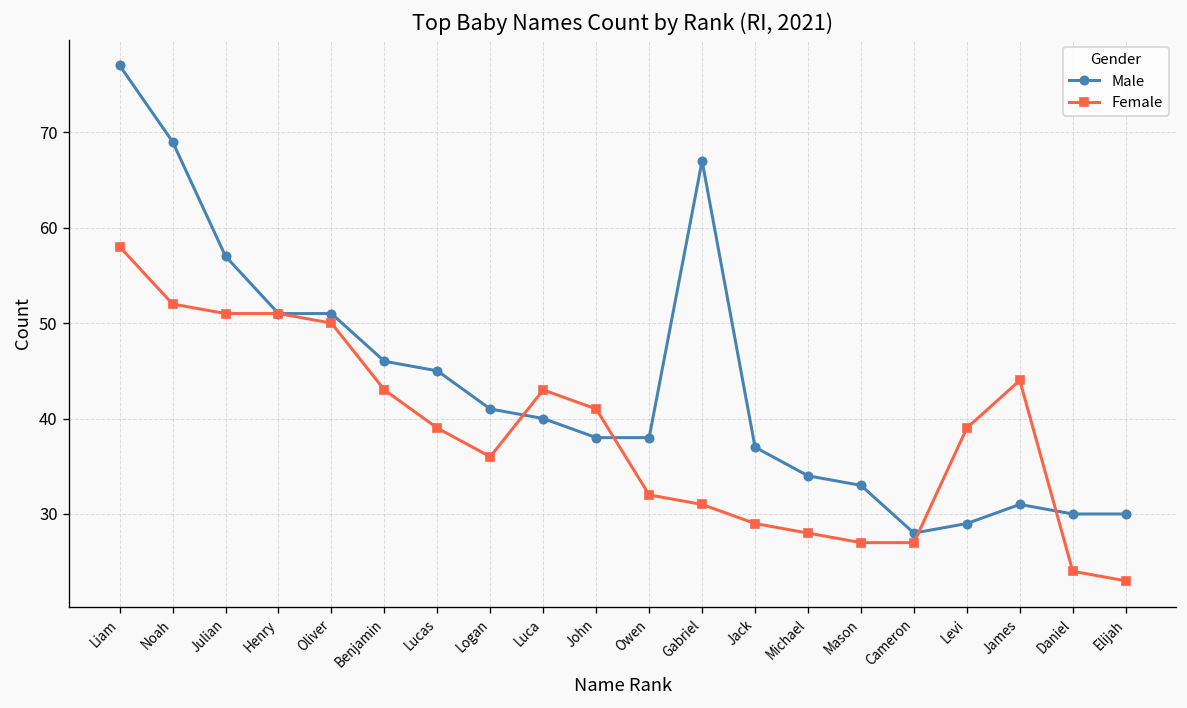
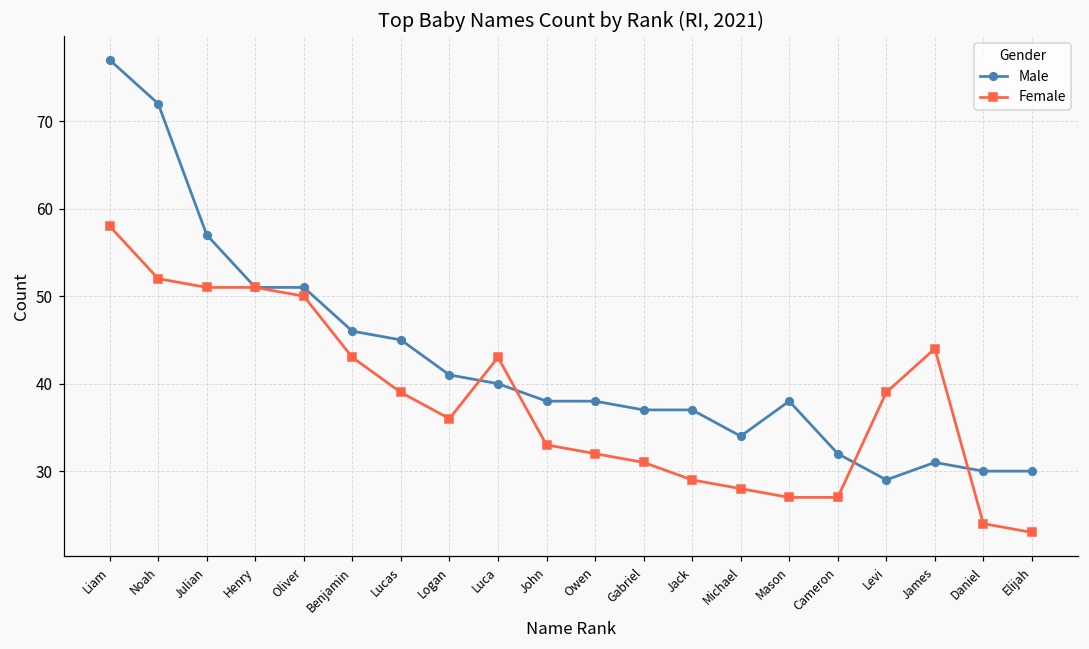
  {
    "Male": {
      "Liam": 77,
-     "Noah": 69,
+     "Noah": 72,
      "Julian": 57,
      "Oliver": 51,
      "Benjamin": 46,
      "Lucas": 45,
      "Logan": 41,
      "Luca": 40,
      "John": 38,
      "Owen": 38,
-     "Gabriel": 67,
+     "Gabriel": 37,
      "Jack": 37,
      "Michael": 34,
-     "Mason": 33,
-     "Cameron": 28,
+     "Mason": 38,
+     "Cameron": 32,
      "Levi": 29,
      "James": 31,
      "Daniel": 30,
      "Elijah": 30
    },
    "Female": {
      "Liam": 58,
      "Noah": 52,
      "Julian": 51,
      "Oliver": 50,
      "Benjamin": 43,
      "Lucas": 39,
      "Logan": 36,
      "Luca": 43,
-     "John": 41,
+     "John": 33,
      "Owen": 32,
      "Gabriel": 31,
      "Jack": 29,
      "Michael": 28,
      "Mason": 27,
      "Cameron": 27,
      "Levi": 39,
      "James": 44,
      "Daniel": 24,
      "Elijah": 23
    }
  }
